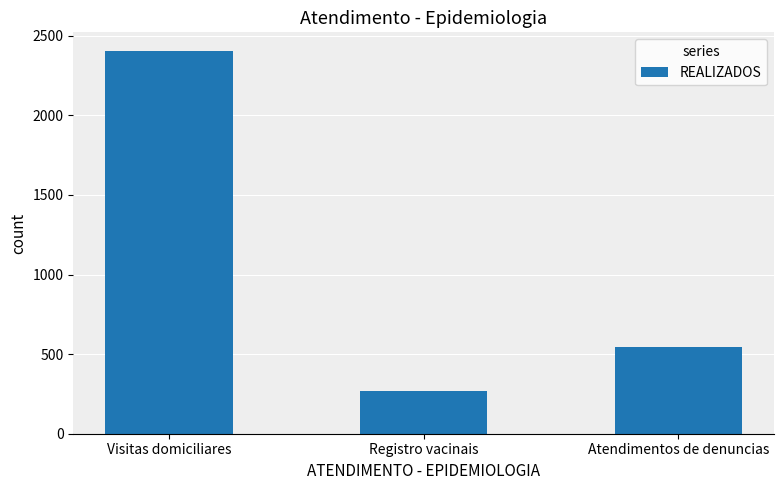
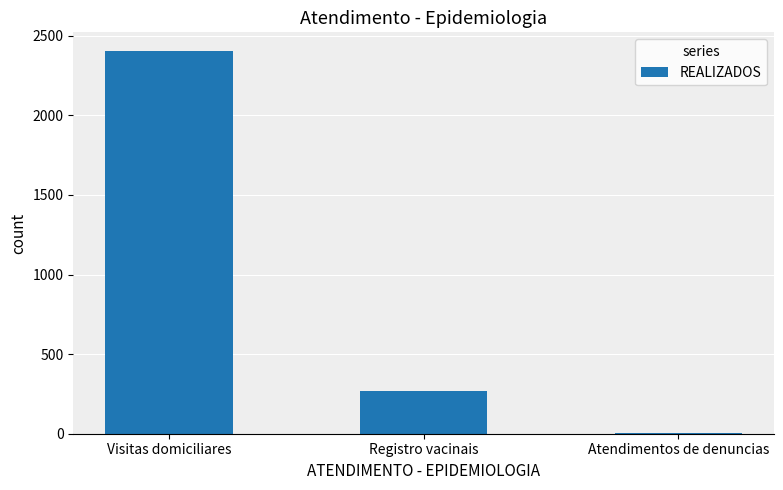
  {
    "Visitas domiciliares": 2400,
    "Registro vacinais": 270,
-   "Atendimentos de denuncias": 550
+   "Atendimentos de denuncias": 0
  }
